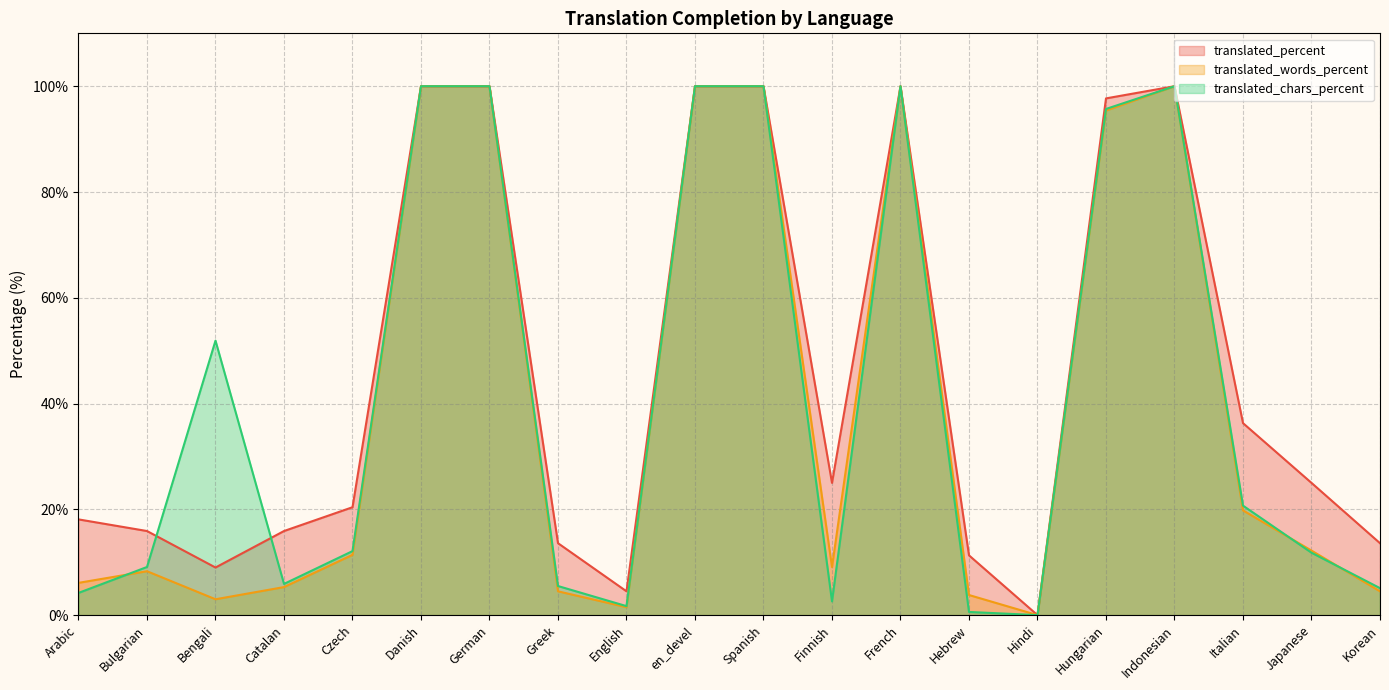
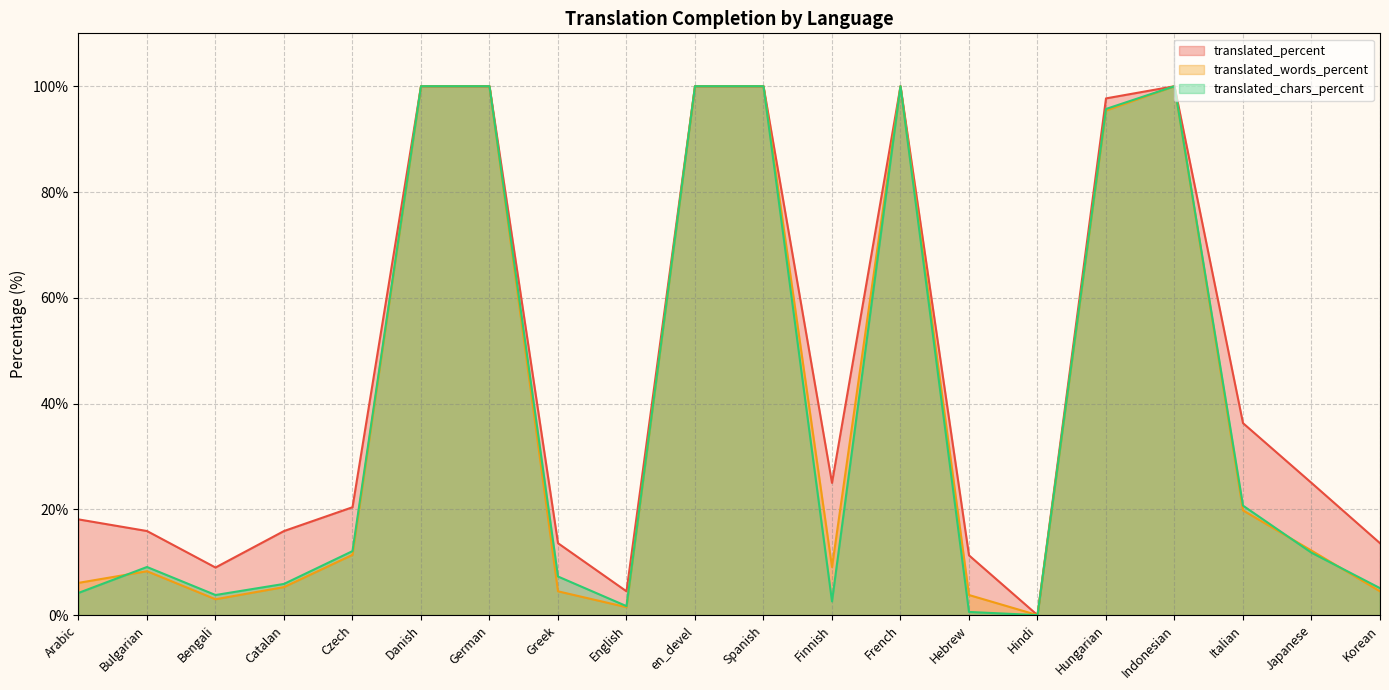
  {
    "translated_chars_percent": {
      "Arabic": "4%",
      "Bulgarian": "9%",
-     "Bengali": "52%",
+     "Bengali": "4%",
      "Catalan": "6%",
      "Czech": "12%",
-     "Greek": "6%",
+     "Greek": "7%",
      "Finnish": "3%",
      "Hebrew": "1%",
      "Italian": "21%",
      "Korean": "5%"
    }
  }
